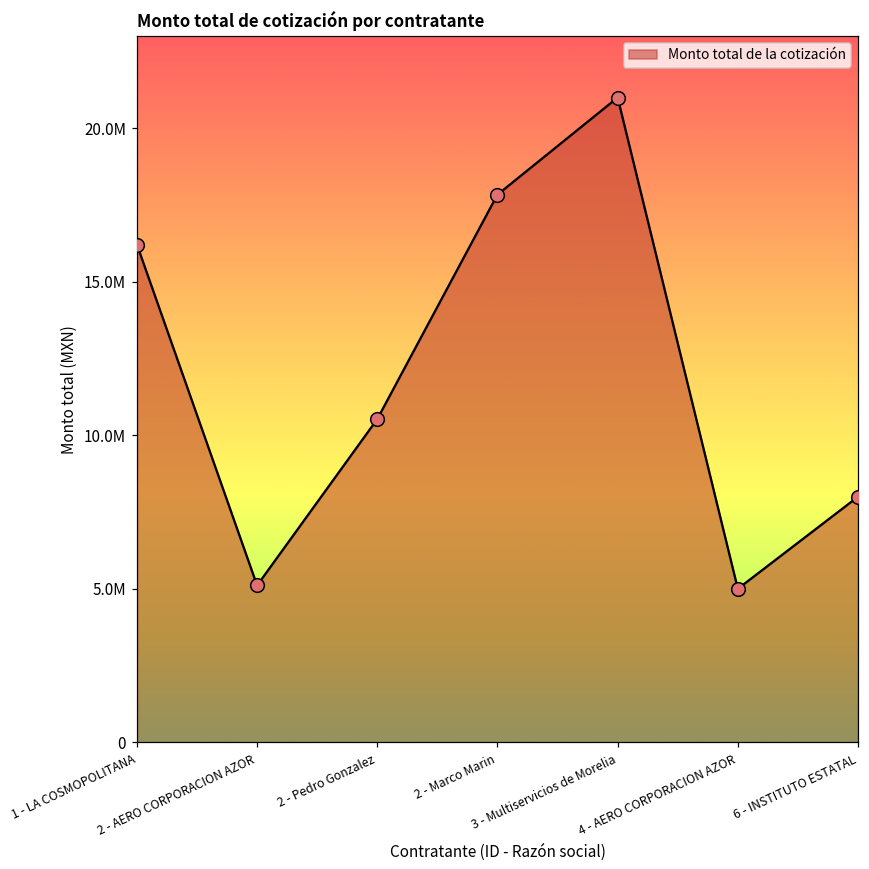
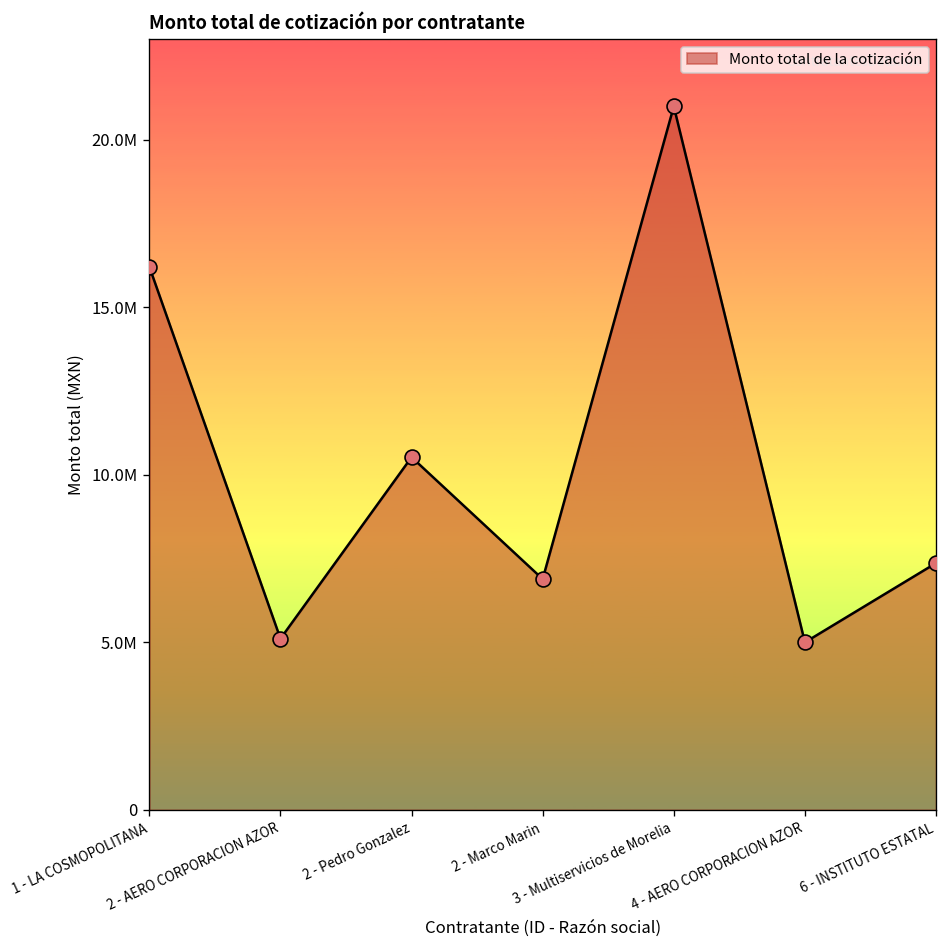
  {
    "1 - LA COSMOPOLITANA": 16200000,
    "2 - AERO CORPORACION AZOR": 5100000,
    "2 - Pedro Gonzalez": 10500000,
-   "2 - Marco Marin": 17800000,
+   "2 - Marco Marin": 6900000,
    "3 - Multiservicios de Morelia": 21000000,
    "4 - AERO CORPORACION AZOR": 5000000,
-   "6 - INSTITUTO ESTATAL": 8000000
+   "6 - INSTITUTO ESTATAL": 7400000
  }
